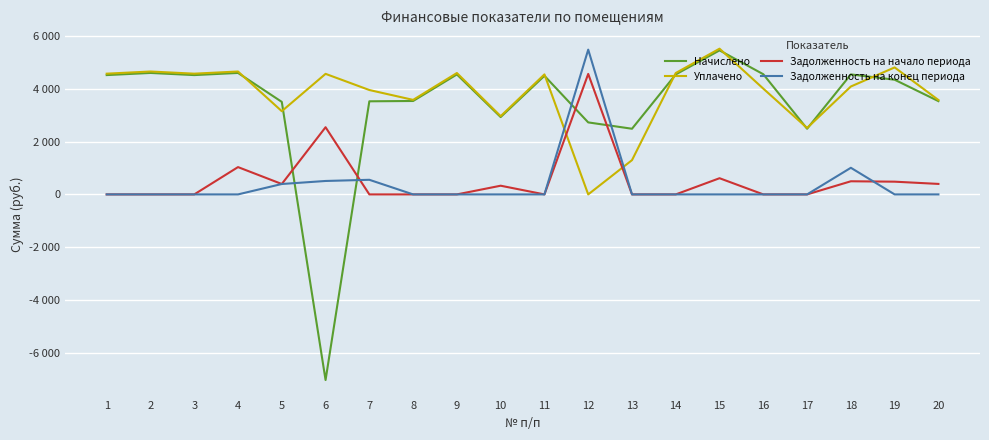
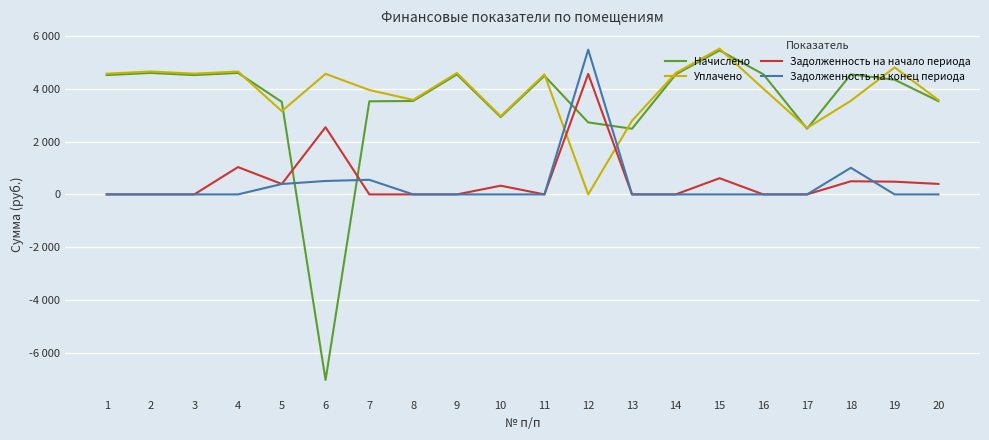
  {
    "Начислено": {
      "5": 3500,
      "6": -7000,
      "7": 3500,
      "12": 2700,
      "13": 2500,
      "16": 4500,
      "18": 4500,
      "19": 4300
    },
    "Уплачено": {
      "5": 3100,
      "6": 4600,
      "7": 4000,
      "12": 0,
-     "13": 1300,
+     "13": 2800,
      "16": 4000,
-     "18": 4100,
+     "18": 3500,
      "19": 4800
    },
    "Задолженность на начало периода": {
      "4": 1000,
      "6": 2500,
      "7": 0,
      "10": 300,
      "12": 4600,
      "15": 600,
      "18": 500,
      "19": 500,
      "20": 400
    },
    "Задолженность на конец периода": {
      "4": 0,
      "6": 500,
      "7": 600,
      "10": 0,
      "12": 5500,
      "15": 0,
      "18": 1000,
      "19": 0,
      "20": 0
    }
  }
